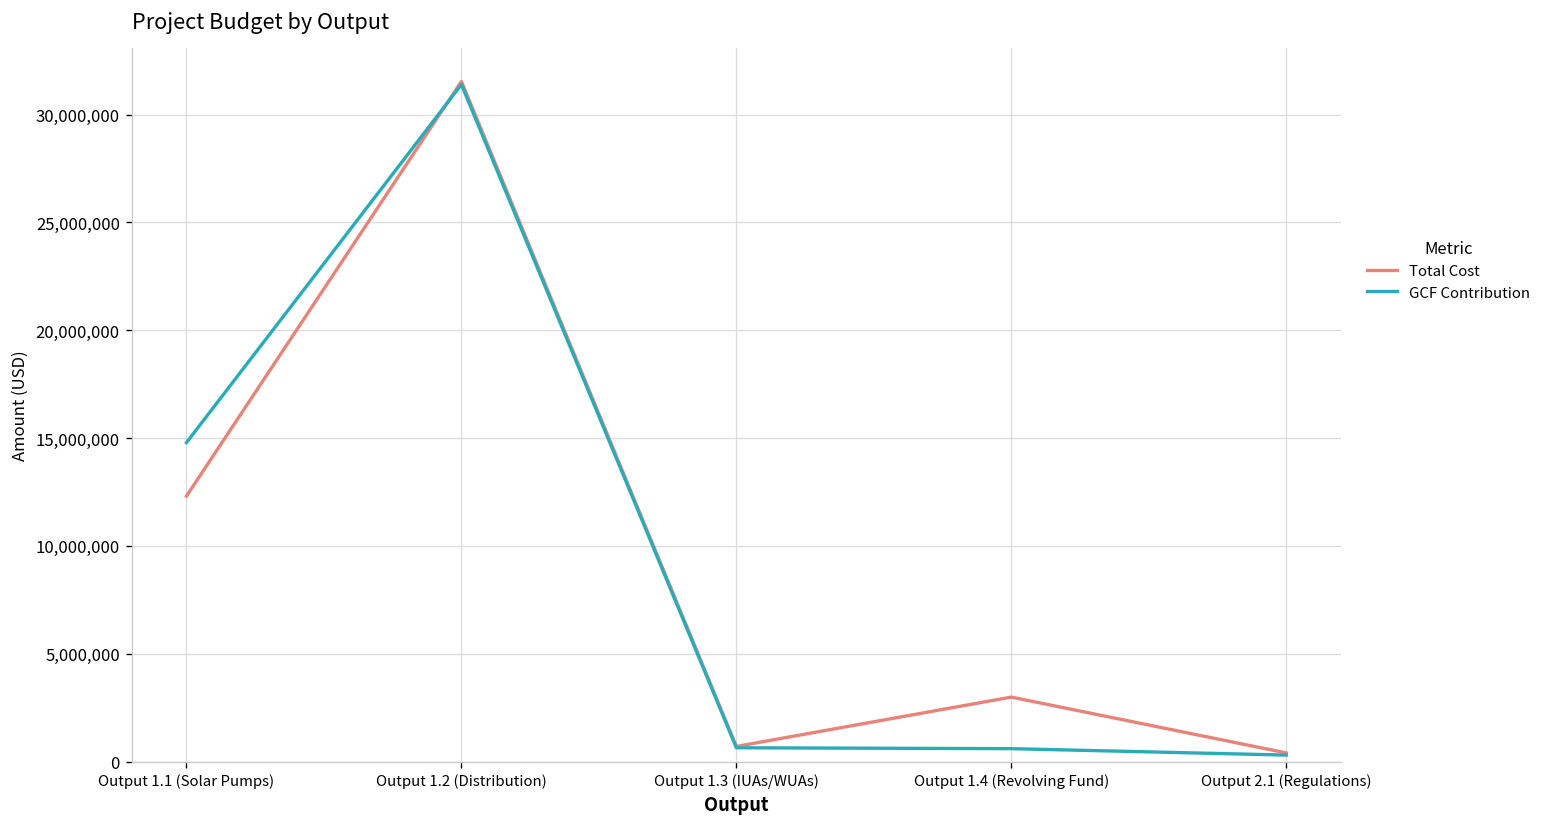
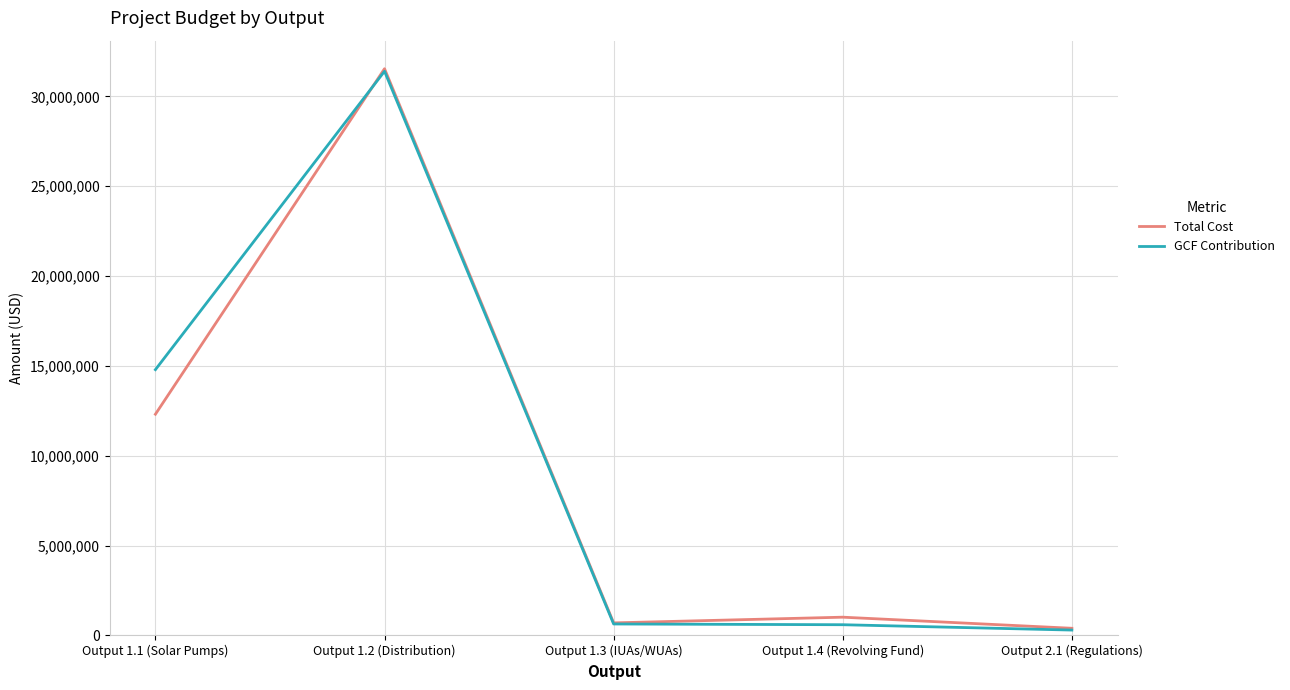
  {
    "Total Cost": {
      "Output 1.1 (Solar Pumps)": "12,300,000",
      "Output 1.2 (Distribution)": "31,500,000",
-     "Output 1.4 (Revolving Fund)": "3,000,000"
+     "Output 1.4 (Revolving Fund)": "1,000,000"
    },
    "GCF Contribution": {
      "Output 1.1 (Solar Pumps)": "14,800,000",
      "Output 1.2 (Distribution)": "31,400,000",
      "Output 1.4 (Revolving Fund)": "600,000"
    }
  }
